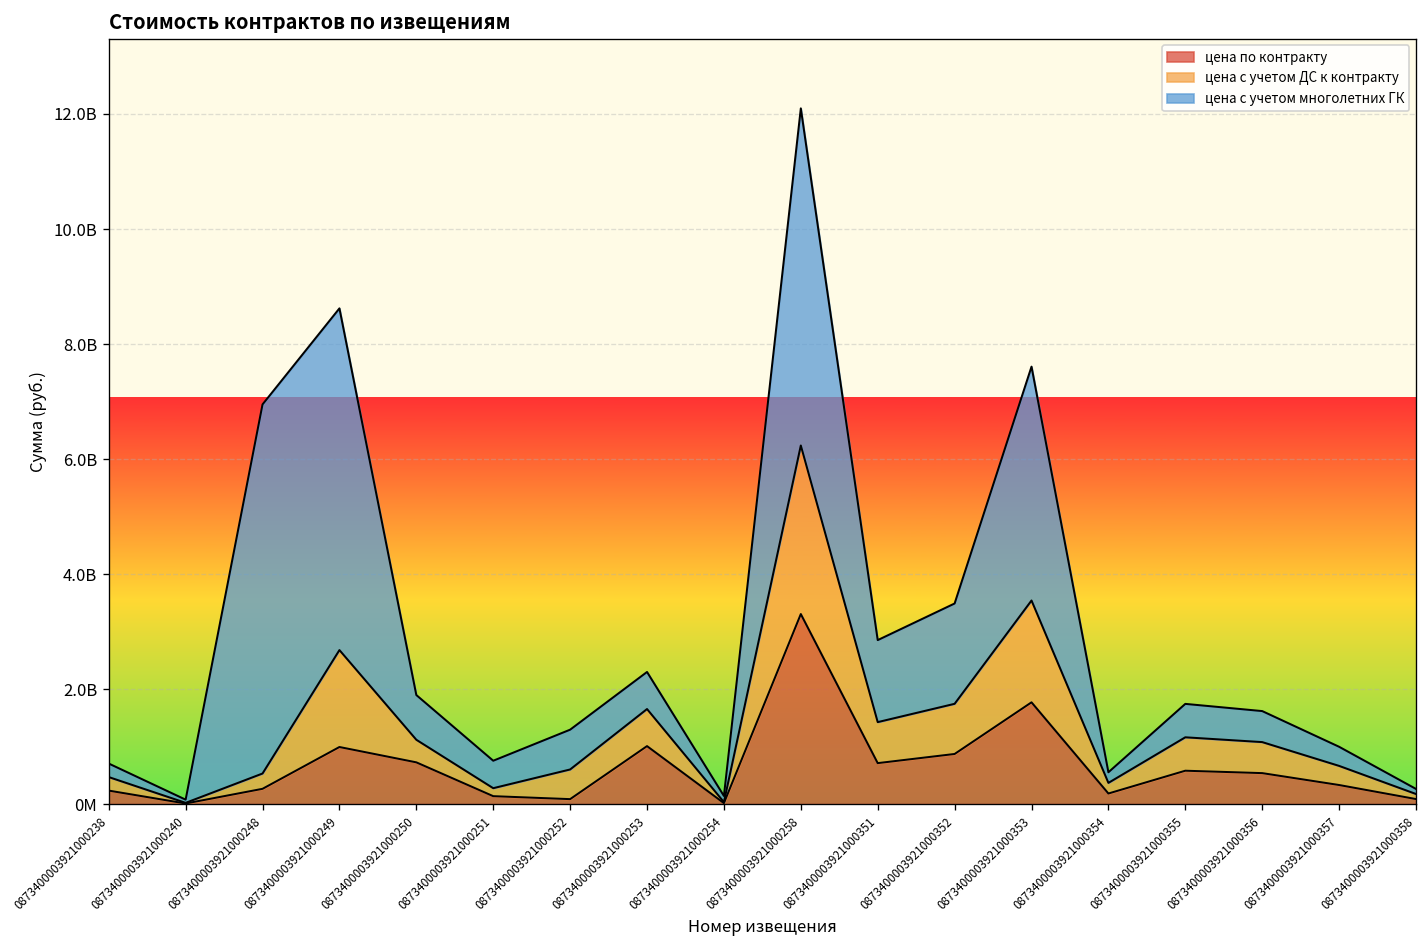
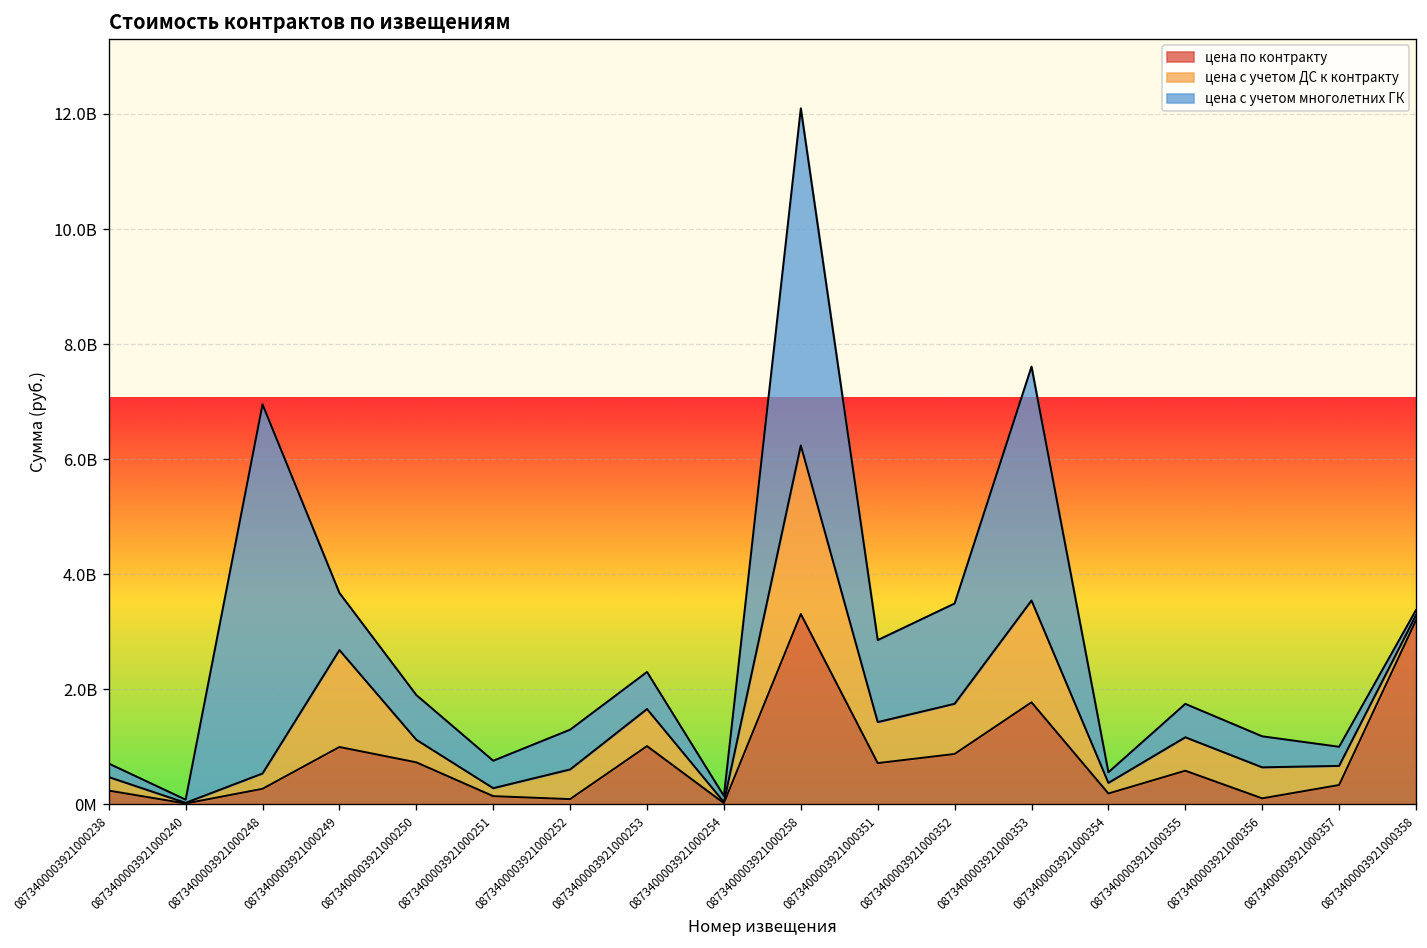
  {
    "цена по контракту": {
      "0873400003921000238": 200000000,
      "0873400003921000248": 300000000,
      "0873400003921000249": 1000000000,
      "0873400003921000250": 700000000,
      "0873400003921000251": 100000000,
      "0873400003921000252": 100000000,
      "0873400003921000253": 1000000000,
      "0873400003921000258": 3300000000,
      "0873400003921000351": 700000000,
      "0873400003921000352": 900000000,
      "0873400003921000353": 1800000000,
      "0873400003921000354": 200000000,
      "0873400003921000355": 600000000,
-     "0873400003921000356": 500000000,
+     "0873400003921000356": 100000000,
      "0873400003921000357": 300000000,
-     "0873400003921000358": 100000000
+     "0873400003921000358": 3200000000
    },
    "цена с учетом ДС к контракту": {
      "0873400003921000238": 200000000,
      "0873400003921000248": 300000000,
      "0873400003921000249": 1700000000,
      "0873400003921000250": 400000000,
      "0873400003921000251": 100000000,
      "0873400003921000252": 500000000,
      "0873400003921000253": 600000000,
      "0873400003921000258": 2900000000,
      "0873400003921000351": 700000000,
      "0873400003921000352": 900000000,
      "0873400003921000353": 1800000000,
      "0873400003921000354": 200000000,
      "0873400003921000355": 600000000,
      "0873400003921000356": 500000000,
      "0873400003921000357": 300000000,
      "0873400003921000358": 100000000
    },
    "цена с учетом многолетних ГК": {
      "0873400003921000238": 200000000,
      "0873400003921000240": 100000000,
      "0873400003921000248": 6400000000,
-     "0873400003921000249": 5900000000,
+     "0873400003921000249": 1000000000,
      "0873400003921000250": 800000000,
      "0873400003921000251": 500000000,
      "0873400003921000252": 700000000,
      "0873400003921000253": 600000000,
      "0873400003921000254": 100000000,
      "0873400003921000258": 5900000000,
      "0873400003921000351": 1400000000,
      "0873400003921000352": 1700000000,
      "0873400003921000353": 4100000000,
      "0873400003921000354": 200000000,
      "0873400003921000355": 600000000,
      "0873400003921000356": 500000000,
      "0873400003921000357": 300000000,
      "0873400003921000358": 100000000
    }
  }
